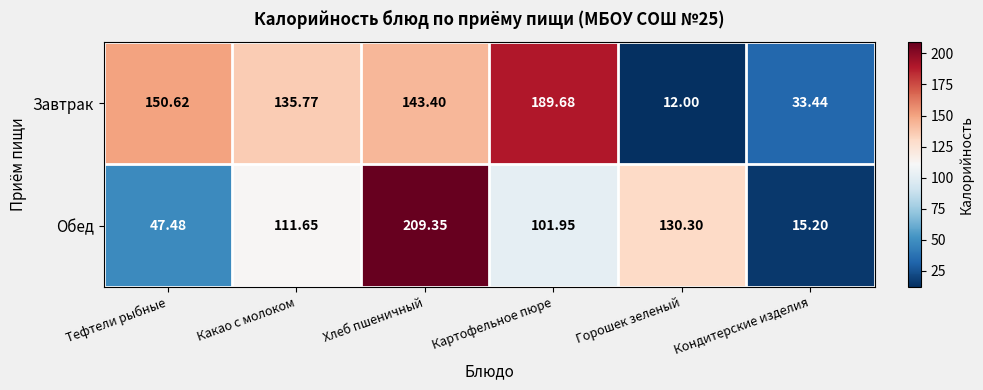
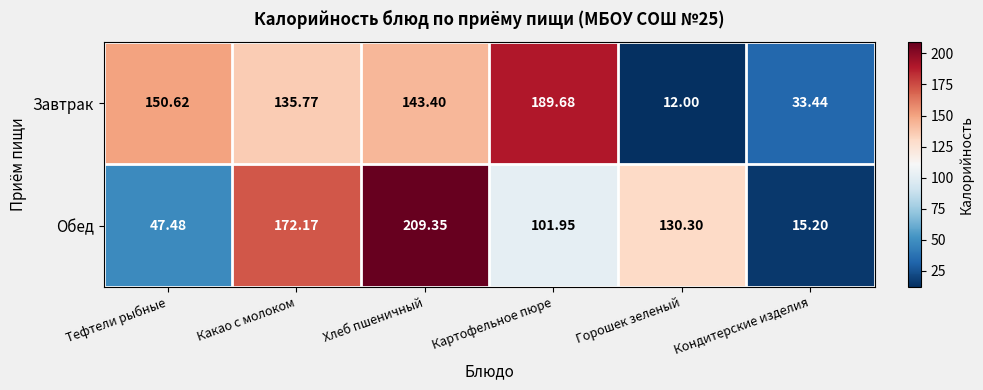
  {
    "Завтрак": {
      "Тефтели рыбные": 150.62,
      "Какао с молоком": 135.77,
      "Хлеб пшеничный": 143.40,
      "Картофельное пюре": 189.68,
      "Горошек зеленый": 12.00,
      "Кондитерские изделия": 33.44
    },
    "Обед": {
      "Тефтели рыбные": 47.48,
-     "Какао с молоком": 111.65,
+     "Какао с молоком": 172.17,
      "Хлеб пшеничный": 209.35,
      "Картофельное пюре": 101.95,
      "Горошек зеленый": 130.30,
      "Кондитерские изделия": 15.20
    }
  }
